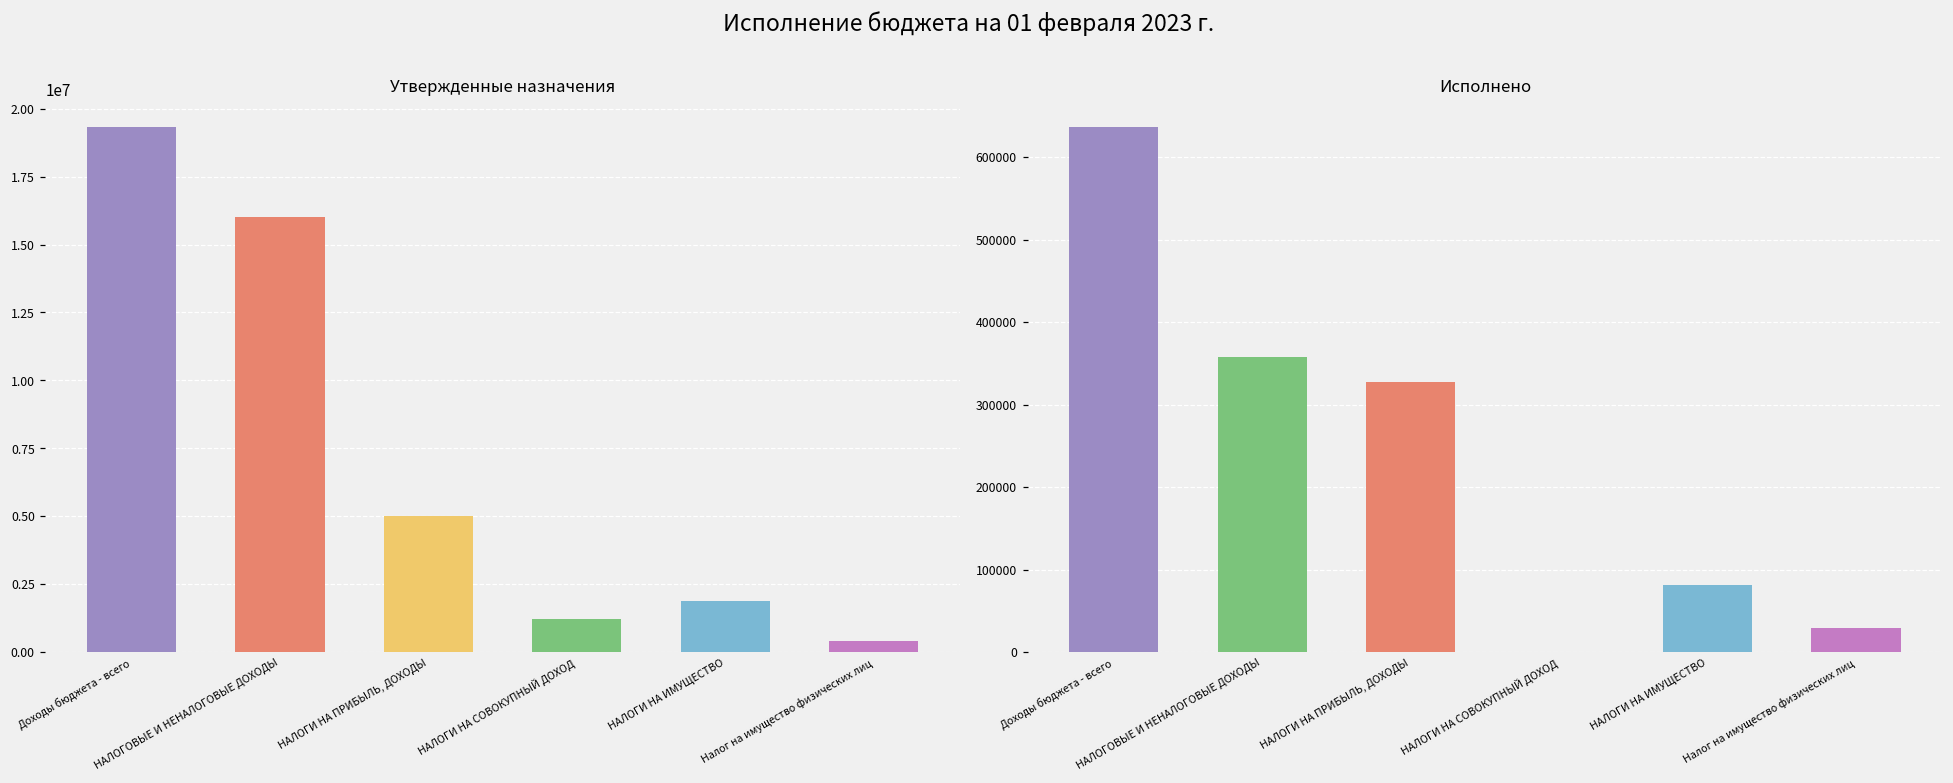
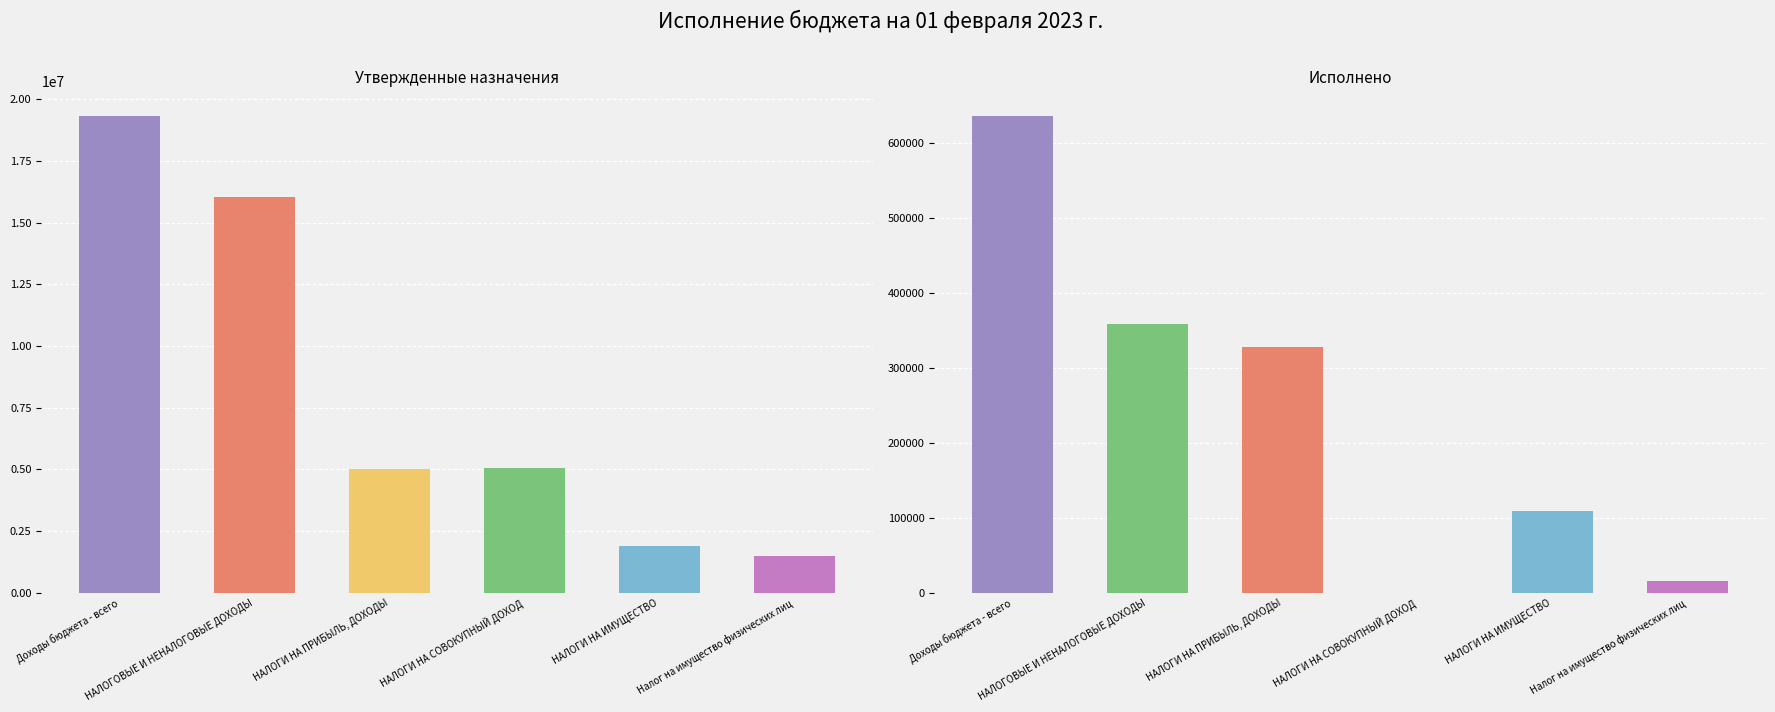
  {
    "Утвержденные назначения": {
      "Доходы бюджета - всего": 19300000,
      "НАЛОГОВЫЕ И НЕНАЛОГОВЫЕ ДОХОДЫ": 16000000,
      "НАЛОГИ НА ПРИБЫЛЬ, ДОХОДЫ": 5000000,
-     "НАЛОГИ НА СОВОКУПНЫЙ ДОХОД": 1200000,
+     "НАЛОГИ НА СОВОКУПНЫЙ ДОХОД": 5000000,
      "НАЛОГИ НА ИМУЩЕСТВО": 1900000,
-     "Налог на имущество физических лиц": 400000
+     "Налог на имущество физических лиц": 1500000
    },
    "Исполнено": {
      "Доходы бюджета - всего": 640000,
      "НАЛОГОВЫЕ И НЕНАЛОГОВЫЕ ДОХОДЫ": 360000,
      "НАЛОГИ НА ПРИБЫЛЬ, ДОХОДЫ": 330000,
      "НАЛОГИ НА СОВОКУПНЫЙ ДОХОД": 0,
-     "НАЛОГИ НА ИМУЩЕСТВО": 80000,
-     "Налог на имущество физических лиц": 30000
+     "НАЛОГИ НА ИМУЩЕСТВО": 110000,
+     "Налог на имущество физических лиц": 20000
    }
  }
